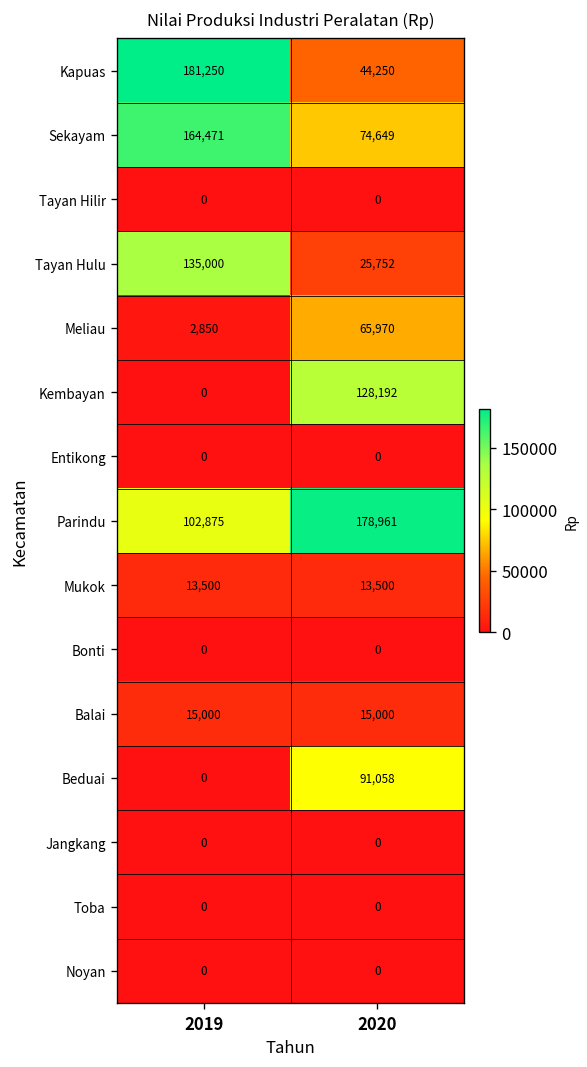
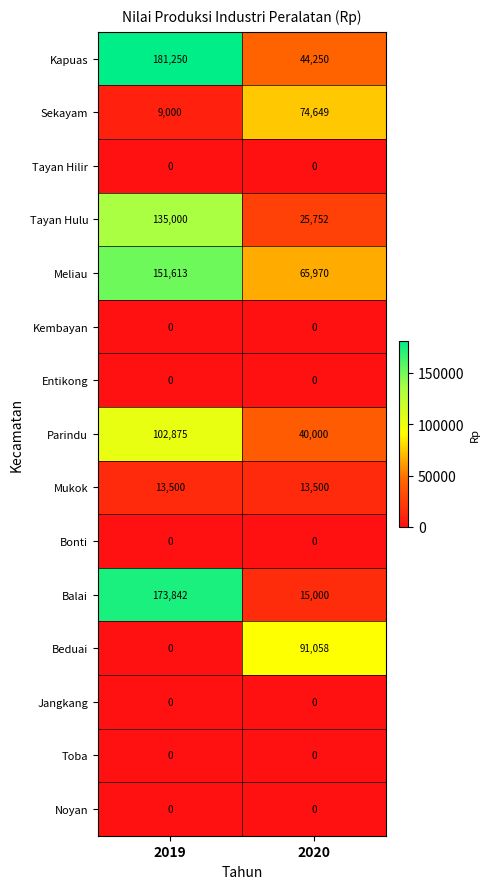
  {
    "Kapuas": {
      "2019": "181,250",
      "2020": "44,250"
    },
    "Sekayam": {
-     "2019": "164,471",
+     "2019": "9,000",
      "2020": "74,649"
    },
    "Tayan Hilir": {
      "2019": "0",
      "2020": "0"
    },
    "Tayan Hulu": {
      "2019": "135,000",
      "2020": "25,752"
    },
    "Meliau": {
-     "2019": "2,850",
+     "2019": "151,613",
      "2020": "65,970"
    },
    "Kembayan": {
      "2019": "0",
-     "2020": "128,192"
+     "2020": "0"
    },
    "Entikong": {
      "2019": "0",
      "2020": "0"
    },
    "Parindu": {
      "2019": "102,875",
-     "2020": "178,961"
+     "2020": "40,000"
    },
    "Mukok": {
      "2019": "13,500",
      "2020": "13,500"
    },
    "Bonti": {
      "2019": "0",
      "2020": "0"
    },
    "Balai": {
-     "2019": "15,000",
+     "2019": "173,842",
      "2020": "15,000"
    },
    "Beduai": {
      "2019": "0",
      "2020": "91,058"
    },
    "Jangkang": {
      "2019": "0",
      "2020": "0"
    },
    "Toba": {
      "2019": "0",
      "2020": "0"
    },
    "Noyan": {
      "2019": "0",
      "2020": "0"
    }
  }
